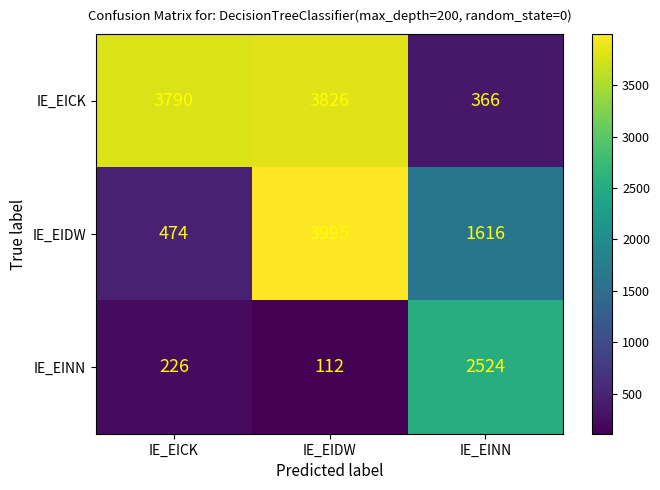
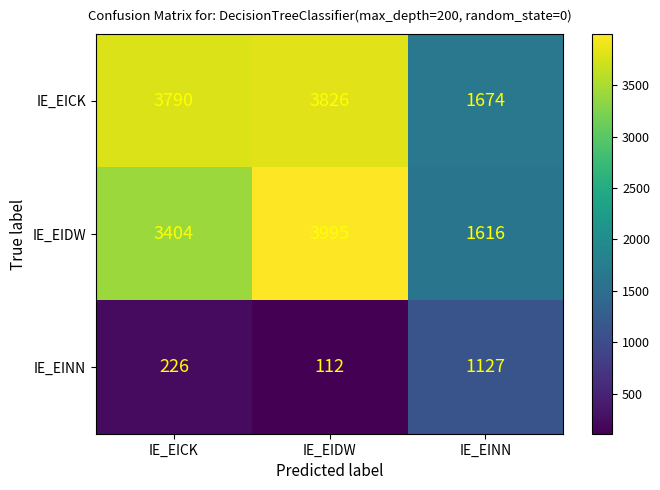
  {
    "IE_EICK": {
-     "IE_EINN": 366
+     "IE_EINN": 1674
    },
    "IE_EIDW": {
-     "IE_EICK": 474,
+     "IE_EICK": 3404,
      "IE_EINN": 1616
    },
    "IE_EINN": {
      "IE_EICK": 226,
      "IE_EIDW": 112,
-     "IE_EINN": 2524
+     "IE_EINN": 1127
    }
  }
